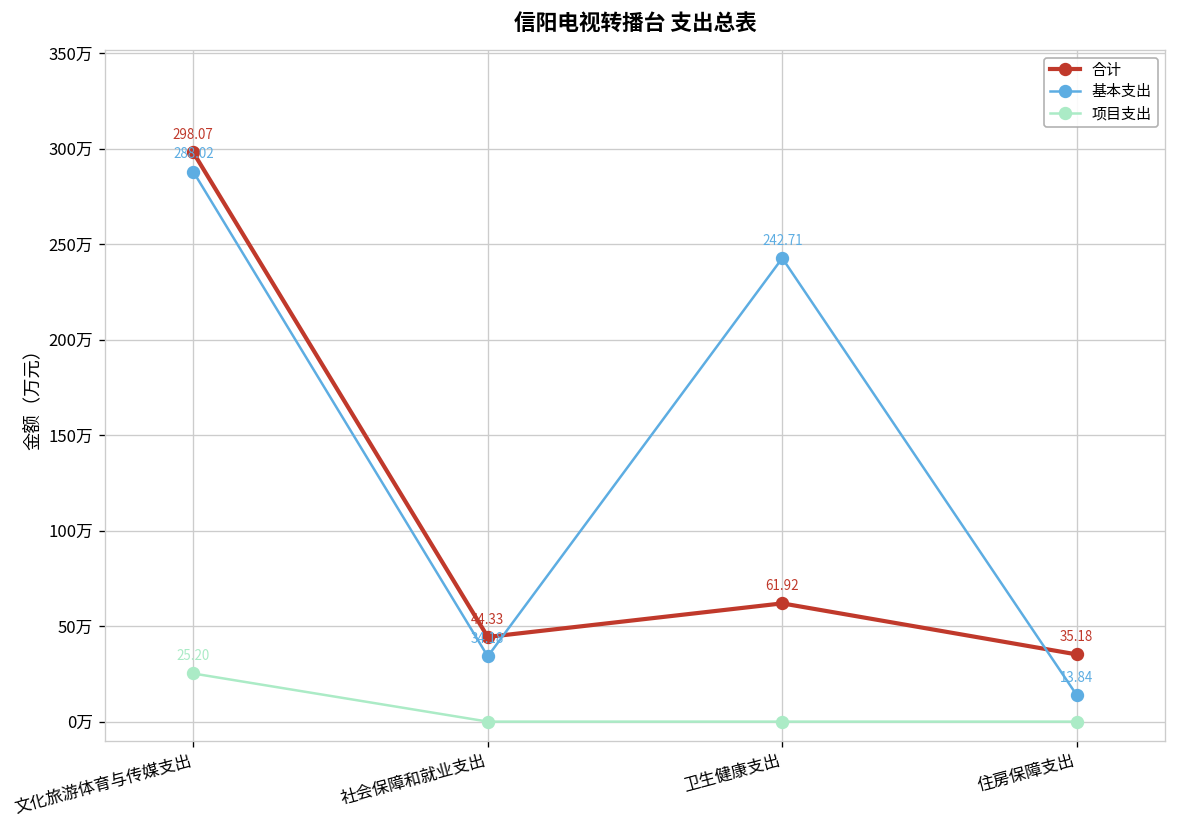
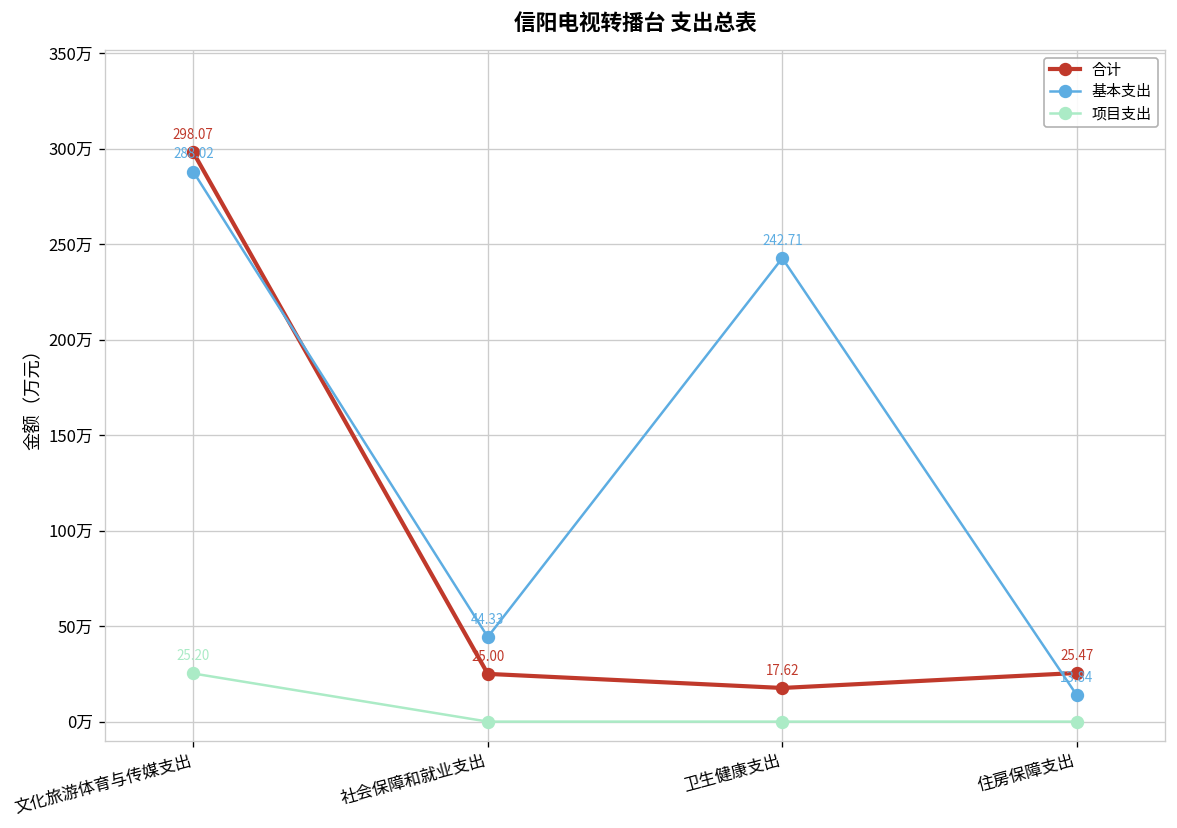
  {
    "合计": {
      "文化旅游体育与传媒支出": 298.07,
-     "社会保障和就业支出": 44.33,
-     "卫生健康支出": 61.92,
-     "住房保障支出": 35.18
+     "社会保障和就业支出": 25.00,
+     "卫生健康支出": 17.62,
+     "住房保障支出": 25.47
    },
    "基本支出": {
-     "社会保障和就业支出": 34.18,
+     "社会保障和就业支出": 44.33,
      "卫生健康支出": 242.71
    },
    "项目支出": {
      "文化旅游体育与传媒支出": 25.20
    }
  }
